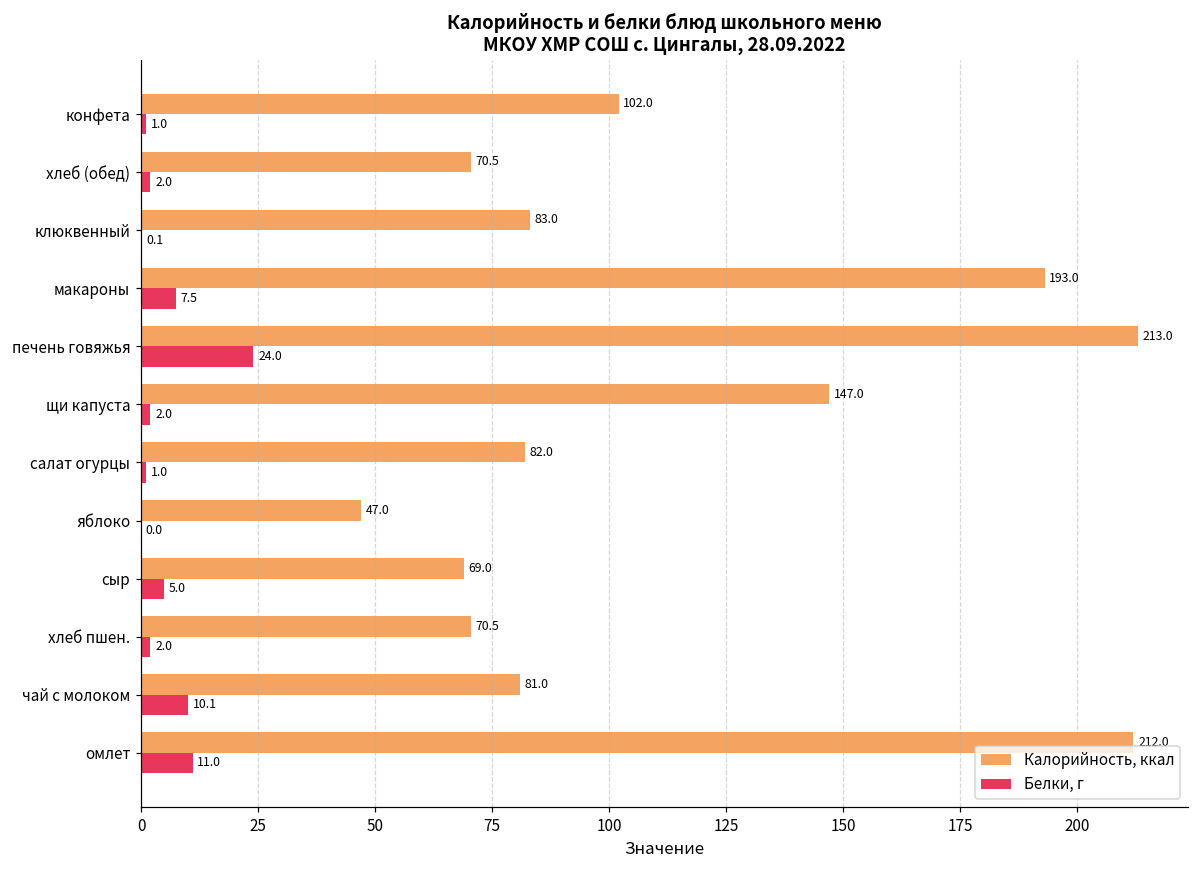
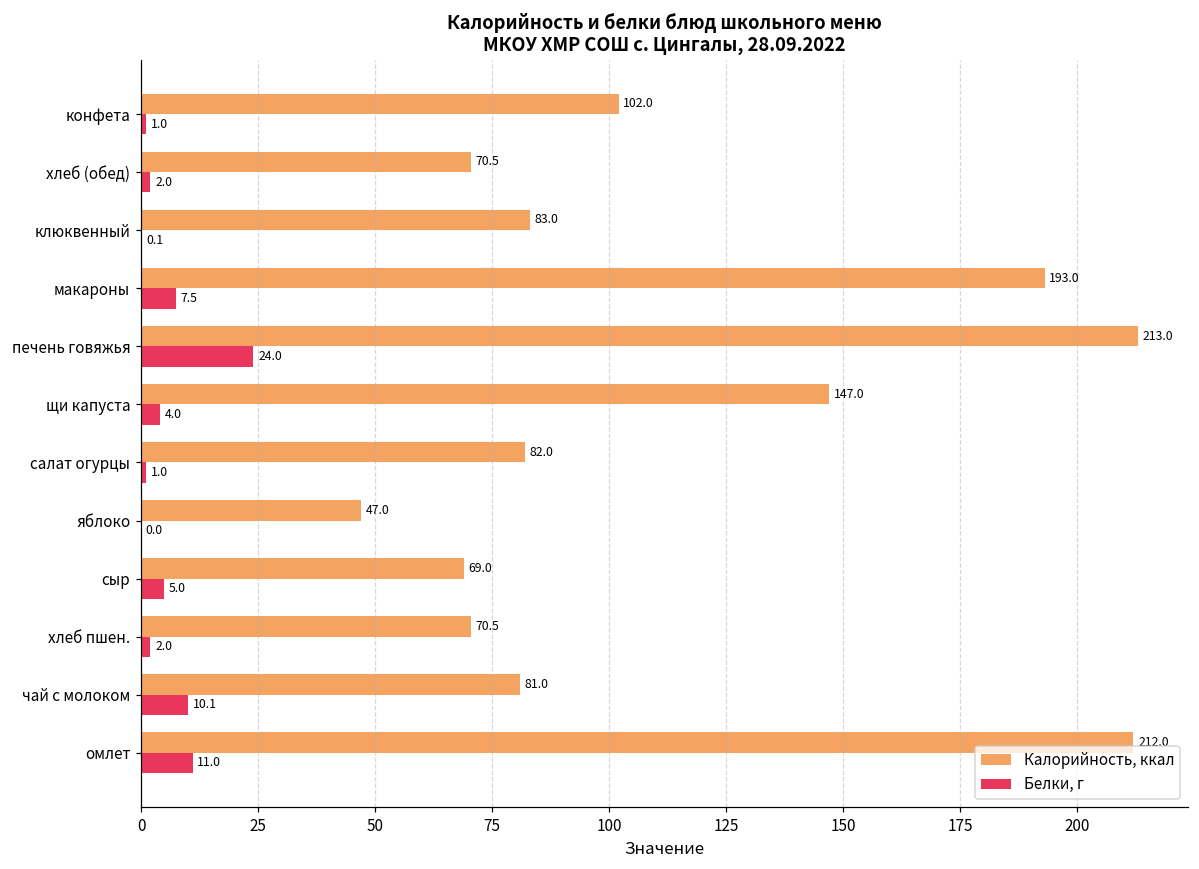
  {
    "Калорийность, ккал": {
      "конфета": 102.0,
      "хлеб (обед)": 70.5,
      "клюквенный": 83.0,
      "макароны": 193.0,
      "печень говяжья": 213.0,
      "щи капуста": 147.0,
      "салат огурцы": 82.0,
      "яблоко": 47.0,
      "сыр": 69.0,
      "хлеб пшен.": 70.5,
      "чай с молоком": 81.0,
      "омлет": 212.0
    },
    "Белки, г": {
      "конфета": 1.0,
      "хлеб (обед)": 2.0,
      "клюквенный": 0.1,
      "макароны": 7.5,
      "печень говяжья": 24.0,
-     "щи капуста": 2.0,
+     "щи капуста": 4.0,
      "салат огурцы": 1.0,
      "яблоко": 0.0,
      "сыр": 5.0,
      "хлеб пшен.": 2.0,
      "чай с молоком": 10.1,
      "омлет": 11.0
    }
  }
